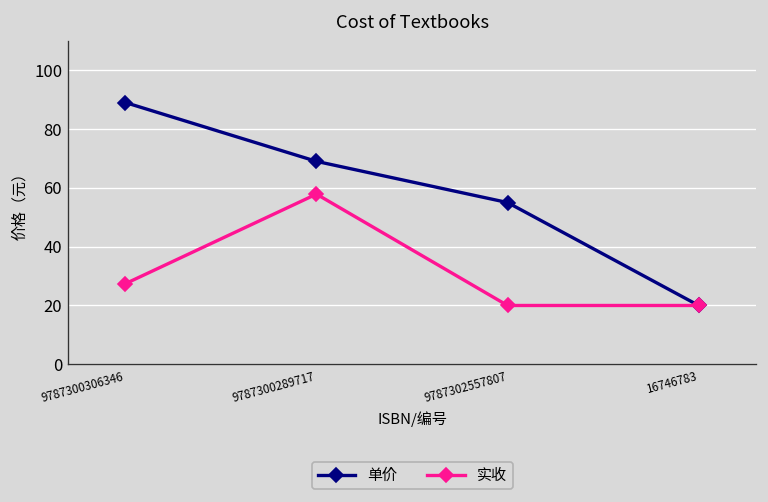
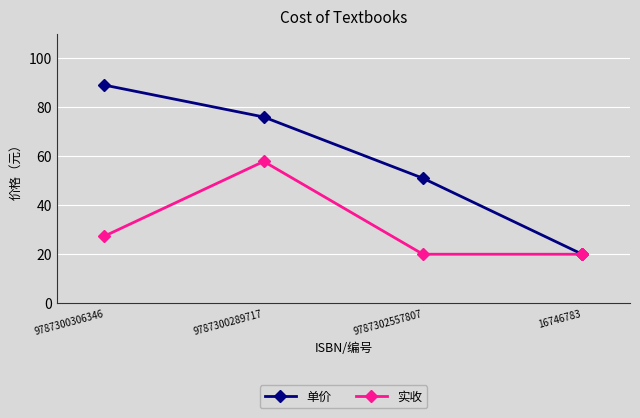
  {
    "单价": {
      "9787300306346": 89,
-     "9787300289717": 69,
-     "9787302557807": 55
+     "9787300289717": 76,
+     "9787302557807": 51
    },
    "实收": {
      "9787300306346": 27,
      "9787300289717": 58,
      "9787302557807": 20
    }
  }
